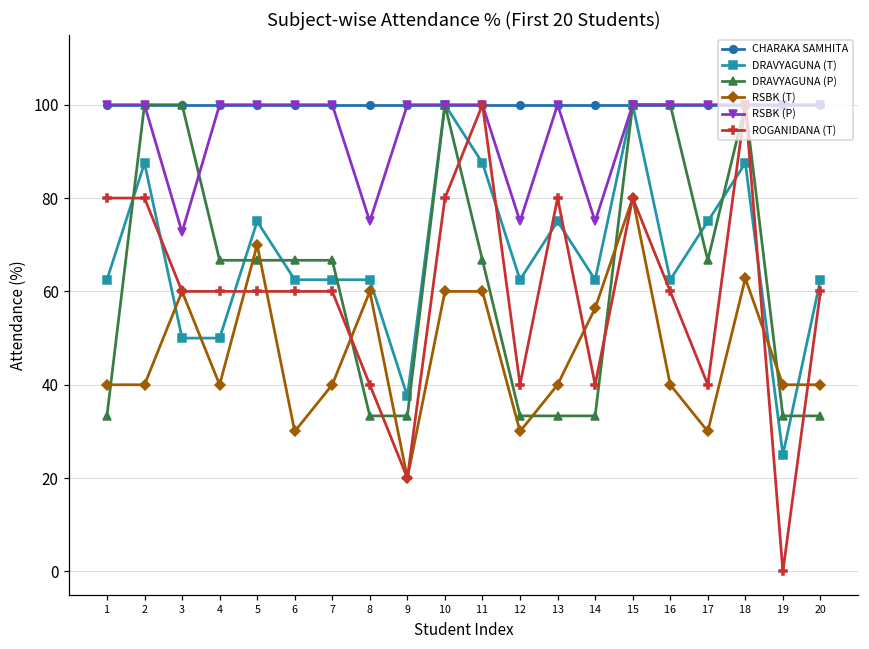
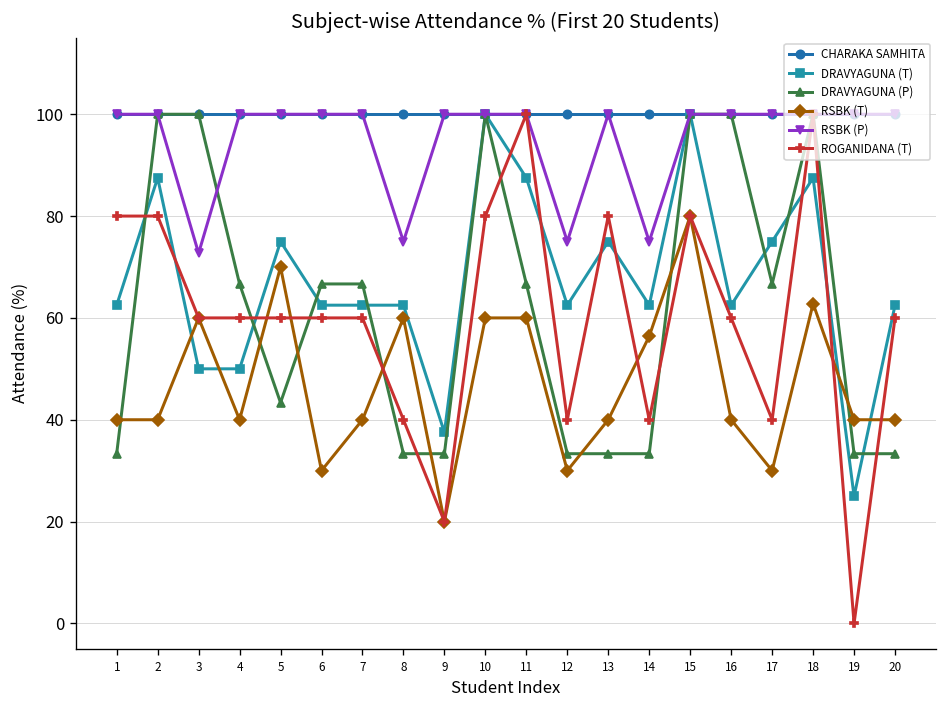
  {
    "DRAVYAGUNA (P)": {
      "1": 33,
      "4": 67,
-     "5": 67,
+     "5": 43,
      "6": 67,
      "7": 67,
      "8": 33,
      "9": 33,
      "11": 67,
      "12": 33,
      "13": 33,
      "14": 33,
      "17": 67,
      "19": 33,
      "20": 33
    },
    "RSBK (T)": {
      "1": 40,
      "2": 40,
      "4": 40,
      "5": 70,
      "6": 30,
      "7": 40,
      "8": 60,
      "10": 60,
      "11": 60,
      "12": 30,
      "13": 40,
      "14": 56,
      "16": 40,
      "17": 30,
      "18": 63,
      "19": 40,
      "20": 40
    },
    "RSBK (P)": {
      "3": 73,
      "8": 75,
      "12": 75,
      "14": 75
    },
    "ROGANIDANA (T)": {
      "1": 80,
      "2": 80,
      "4": 60,
      "5": 60,
      "6": 60,
      "7": 60,
      "8": 40,
      "10": 80,
      "12": 40,
      "13": 80,
      "14": 40,
      "16": 60,
      "17": 40,
      "19": 0,
      "20": 60
    }
  }
